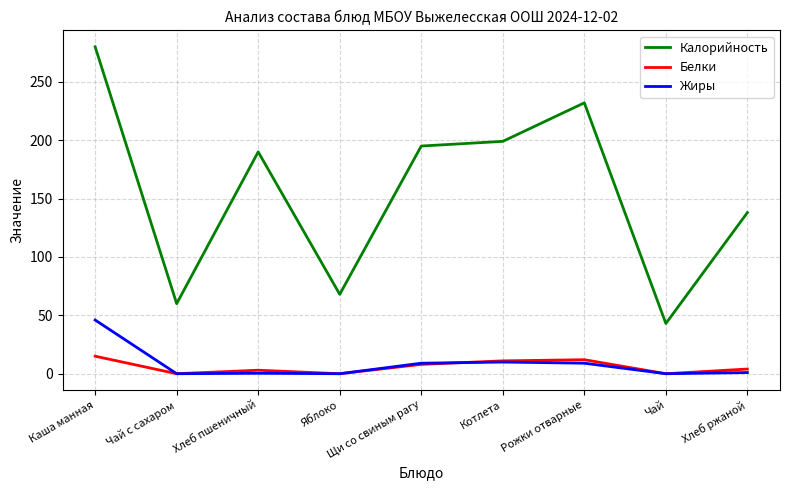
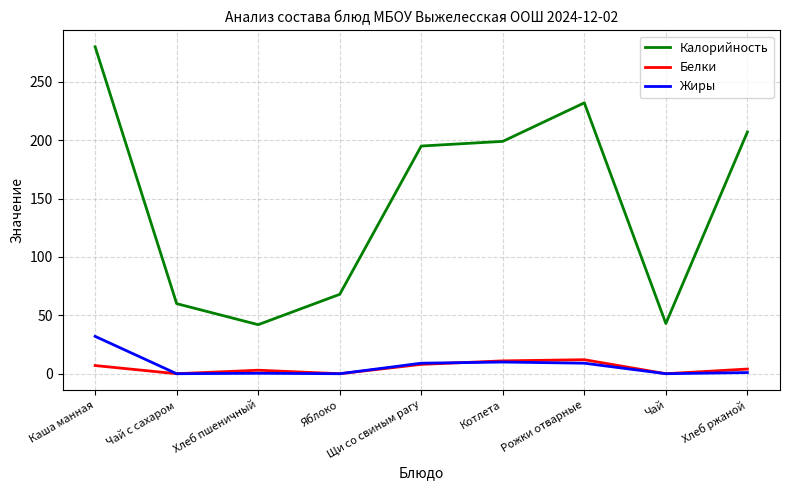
  {
    "Калорийность": {
      "Каша манная": 280,
      "Чай с сахаром": 60,
-     "Хлеб пшеничный": 190,
+     "Хлеб пшеничный": 42,
      "Яблоко": 68,
      "Щи со свиным рагу": 195,
      "Котлета": 199,
      "Рожки отварные": 232,
      "Чай": 43,
-     "Хлеб ржаной": 138
+     "Хлеб ржаной": 207
    },
    "Белки": {
-     "Каша манная": 15,
+     "Каша манная": 7,
      "Хлеб пшеничный": 3,
      "Рожки отварные": 12,
      "Хлеб ржаной": 4
    },
    "Жиры": {
-     "Каша манная": 46,
+     "Каша манная": 32,
      "Хлеб пшеничный": 0,
      "Рожки отварные": 9,
      "Хлеб ржаной": 1
    }
  }
